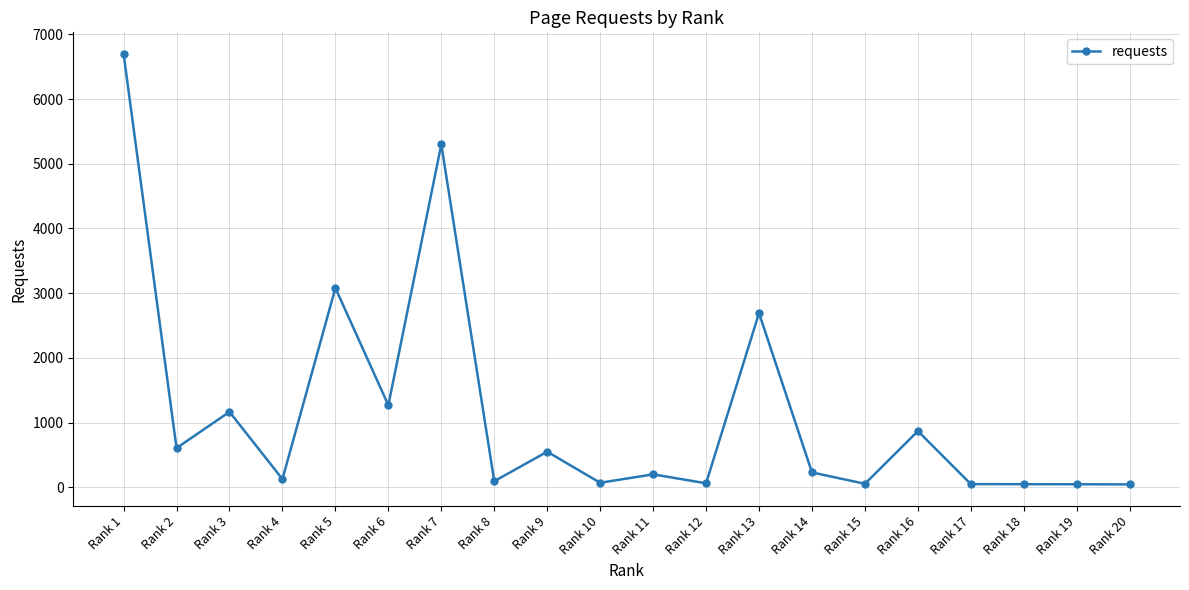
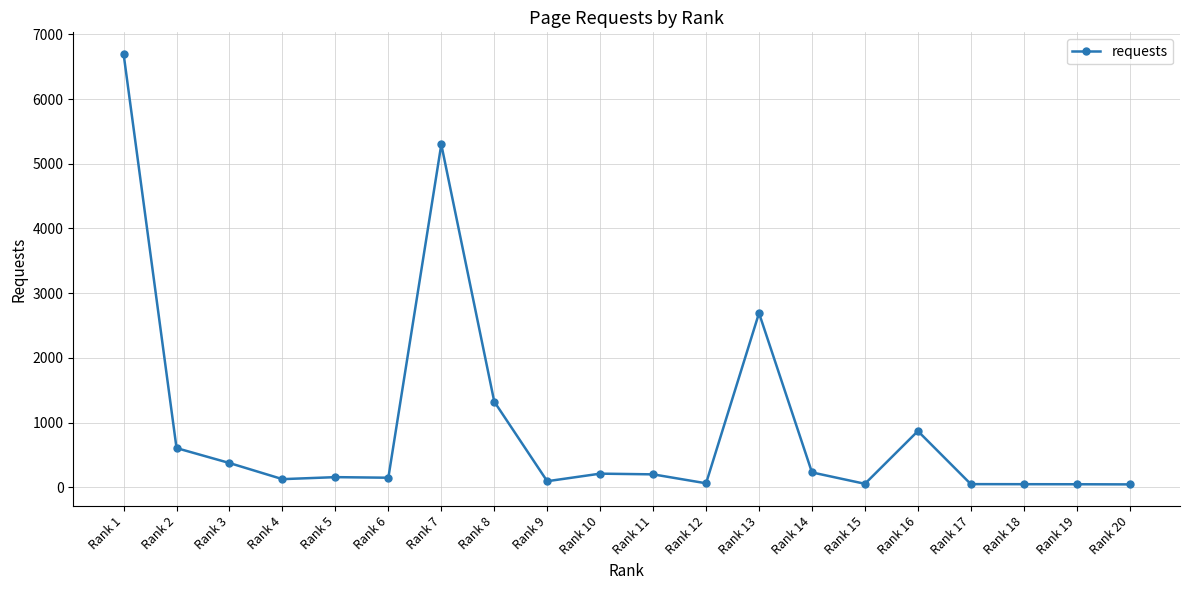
  {
    "Rank 1": 6700,
    "Rank 2": 600,
-   "Rank 3": 1200,
+   "Rank 3": 400,
    "Rank 4": 100,
-   "Rank 5": 3100,
-   "Rank 6": 1300,
+   "Rank 5": 200,
+   "Rank 6": 100,
    "Rank 7": 5300,
-   "Rank 8": 100,
-   "Rank 9": 600,
-   "Rank 10": 100,
+   "Rank 8": 1300,
+   "Rank 9": 100,
+   "Rank 10": 200,
    "Rank 11": 200,
    "Rank 12": 100,
    "Rank 13": 2700,
    "Rank 14": 200,
    "Rank 15": 100,
    "Rank 16": 900,
    "Rank 17": 0,
    "Rank 18": 0,
    "Rank 19": 0,
    "Rank 20": 0
  }
